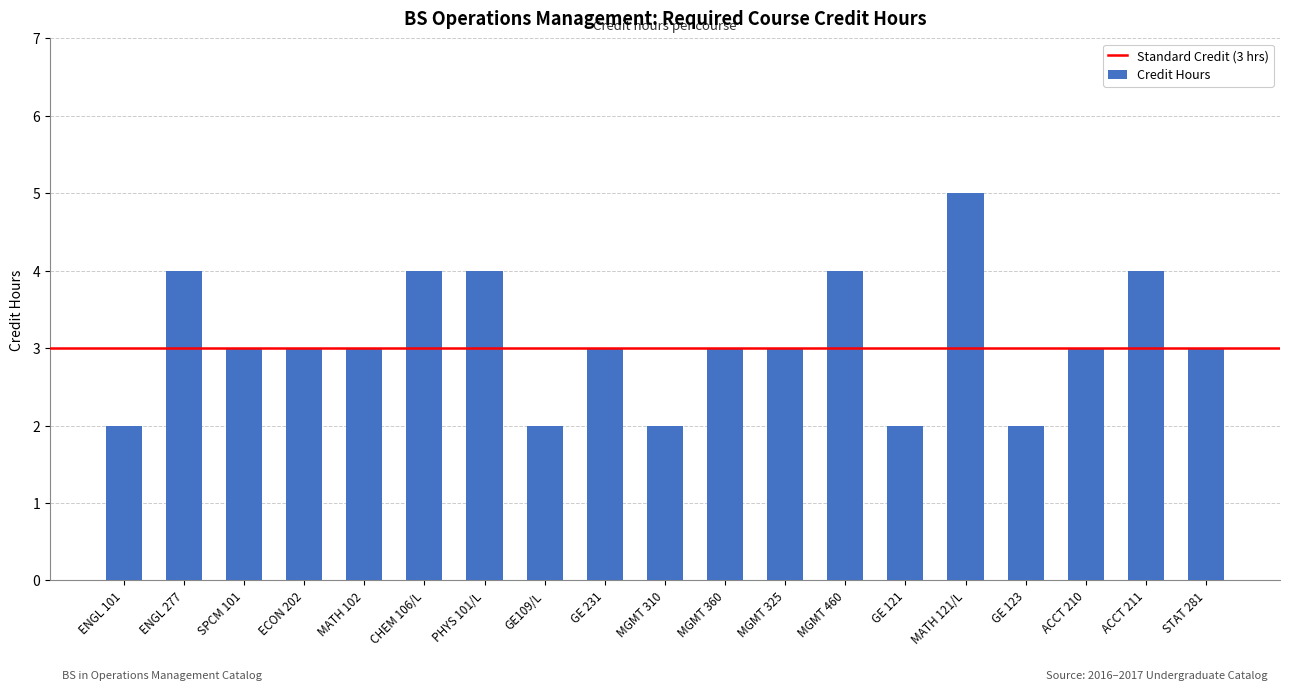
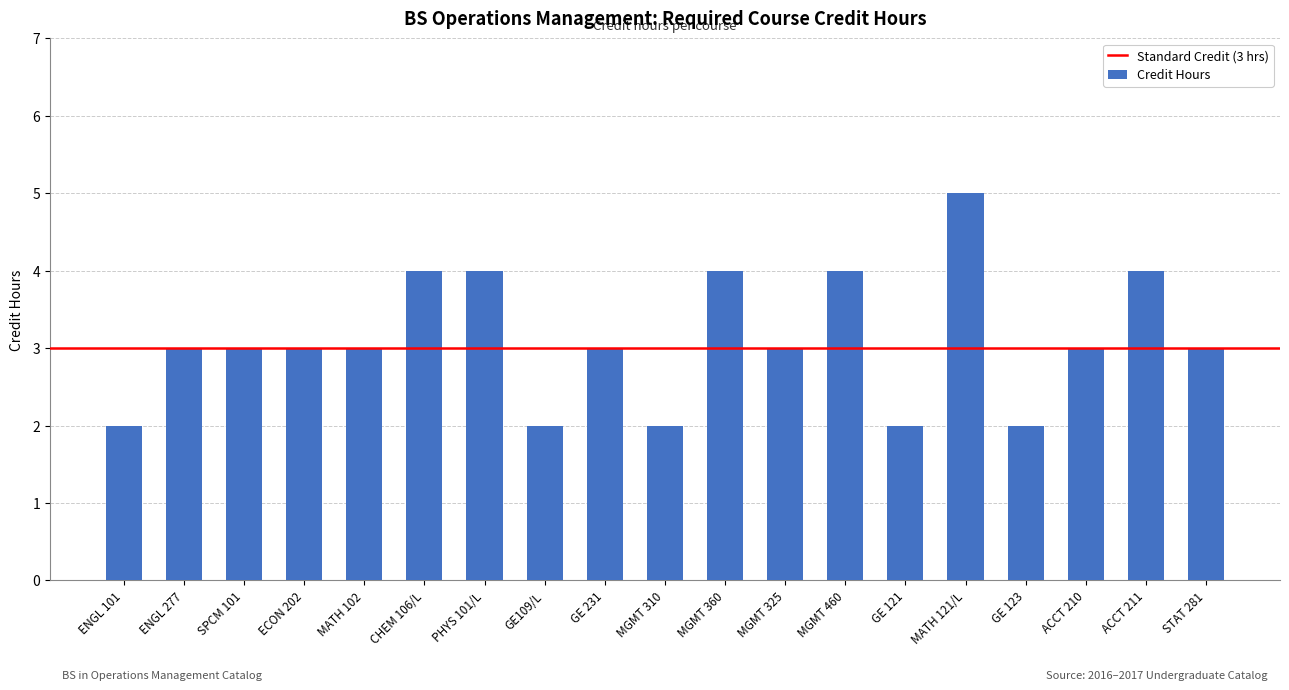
  {
    "ENGL 101": 2,
-   "ENGL 277": 4,
+   "ENGL 277": 3,
    "SPCM 101": 3,
    "ECON 202": 3,
    "MATH 102": 3,
    "CHEM 106/L": 4,
    "PHYS 101/L": 4,
    "GE109/L": 2,
    "GE 231": 3,
    "MGMT 310": 2,
-   "MGMT 360": 3,
+   "MGMT 360": 4,
    "MGMT 325": 3,
    "MGMT 460": 4,
    "GE 121": 2,
    "MATH 121/L": 5,
    "GE 123": 2,
    "ACCT 210": 3,
    "ACCT 211": 4,
    "STAT 281": 3
  }
